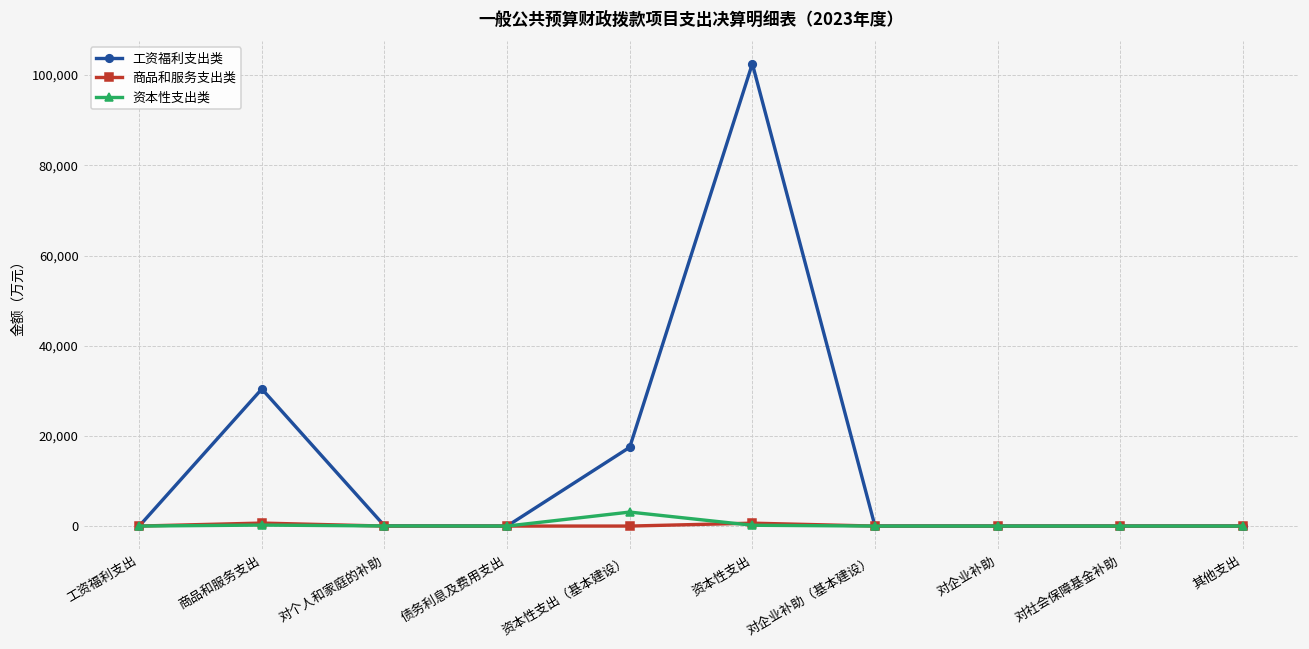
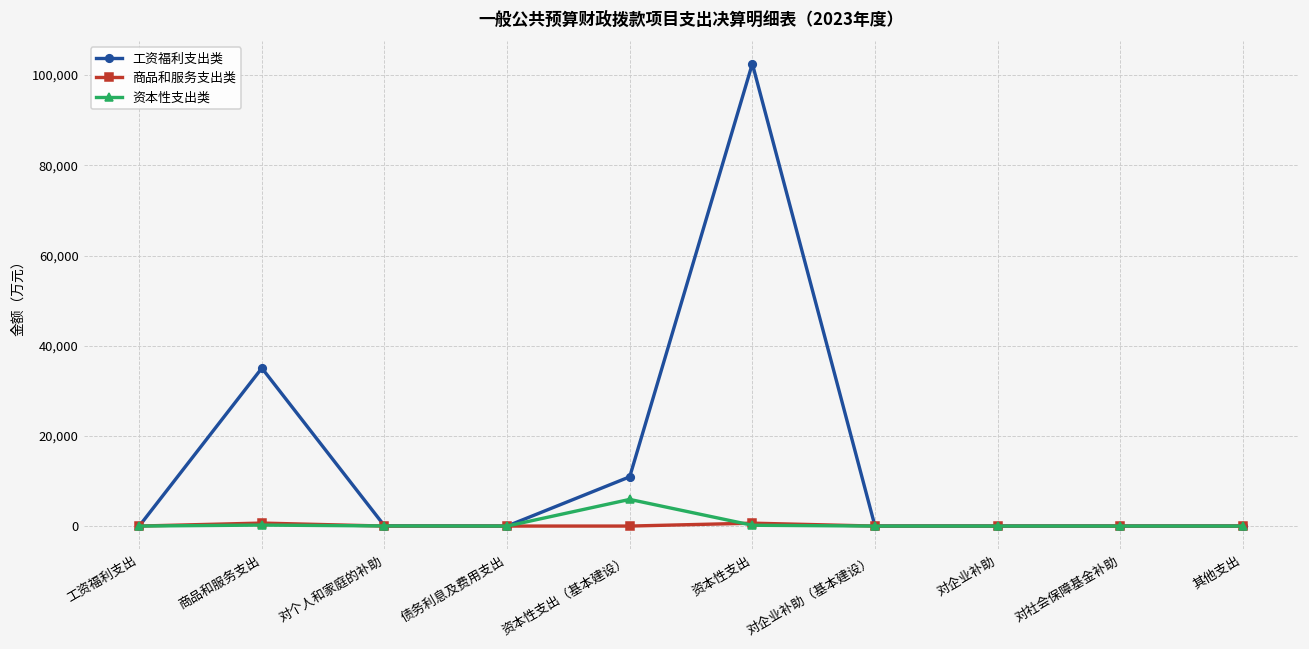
  {
    "工资福利支出类": {
-     "商品和服务支出": "30,000",
-     "资本性支出（基本建设）": "17,000",
+     "商品和服务支出": "35,000",
+     "资本性支出（基本建设）": "11,000",
      "资本性支出": "103,000"
    },
    "商品和服务支出类": {
      "资本性支出（基本建设）": "0"
    },
    "资本性支出类": {
-     "资本性支出（基本建设）": "3,000"
+     "资本性支出（基本建设）": "6,000"
    }
  }
